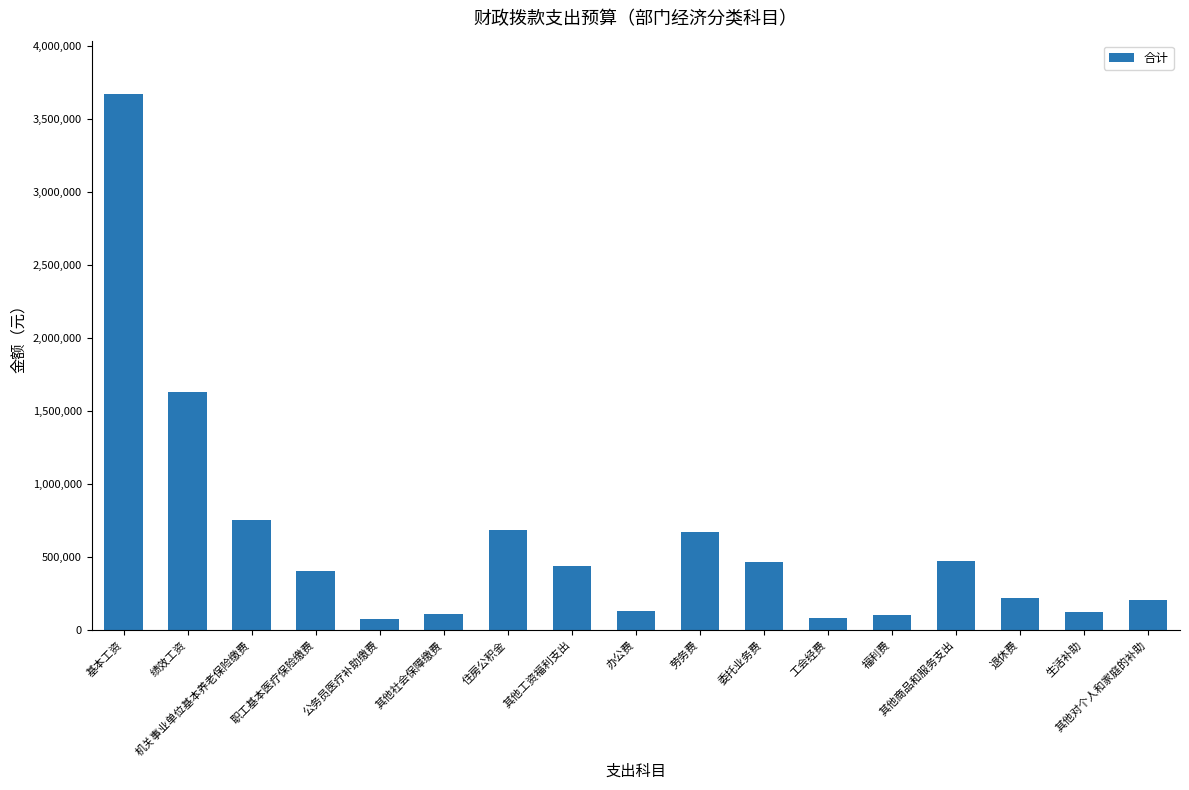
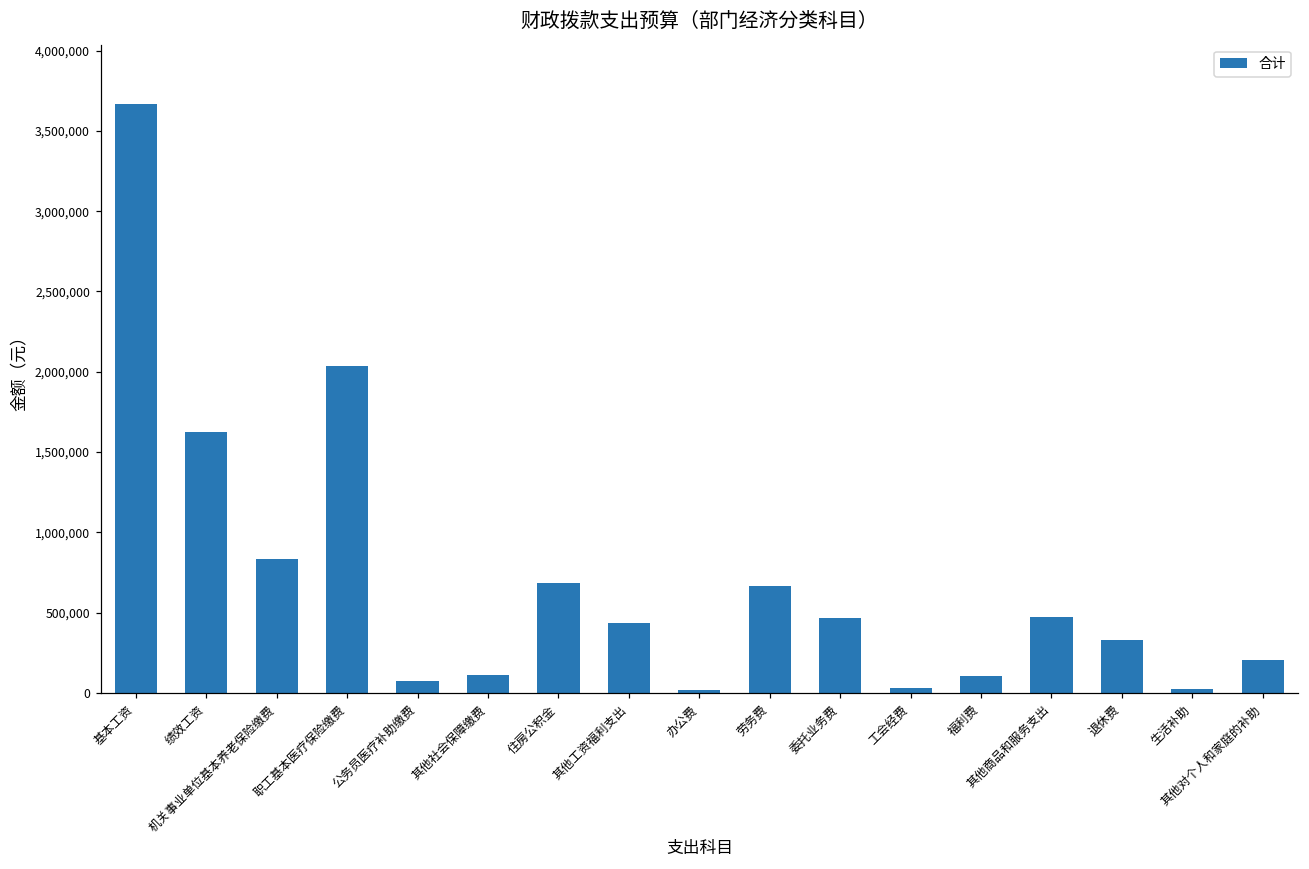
  {
    "基本工资": "3,670,000",
    "绩效工资": "1,630,000",
-   "机关事业单位基本养老保险缴费": "750,000",
-   "职工基本医疗保险缴费": "410,000",
+   "机关事业单位基本养老保险缴费": "830,000",
+   "职工基本医疗保险缴费": "2,040,000",
    "公务员医疗补助缴费": "70,000",
    "其他社会保障缴费": "110,000",
    "住房公积金": "680,000",
    "其他工资福利支出": "430,000",
-   "办公费": "130,000",
+   "办公费": "20,000",
    "劳务费": "670,000",
    "委托业务费": "460,000",
-   "工会经费": "80,000",
+   "工会经费": "30,000",
    "福利费": "110,000",
    "其他商品和服务支出": "470,000",
-   "退休费": "220,000",
-   "生活补助": "120,000",
+   "退休费": "330,000",
+   "生活补助": "30,000",
    "其他对个人和家庭的补助": "210,000"
  }
